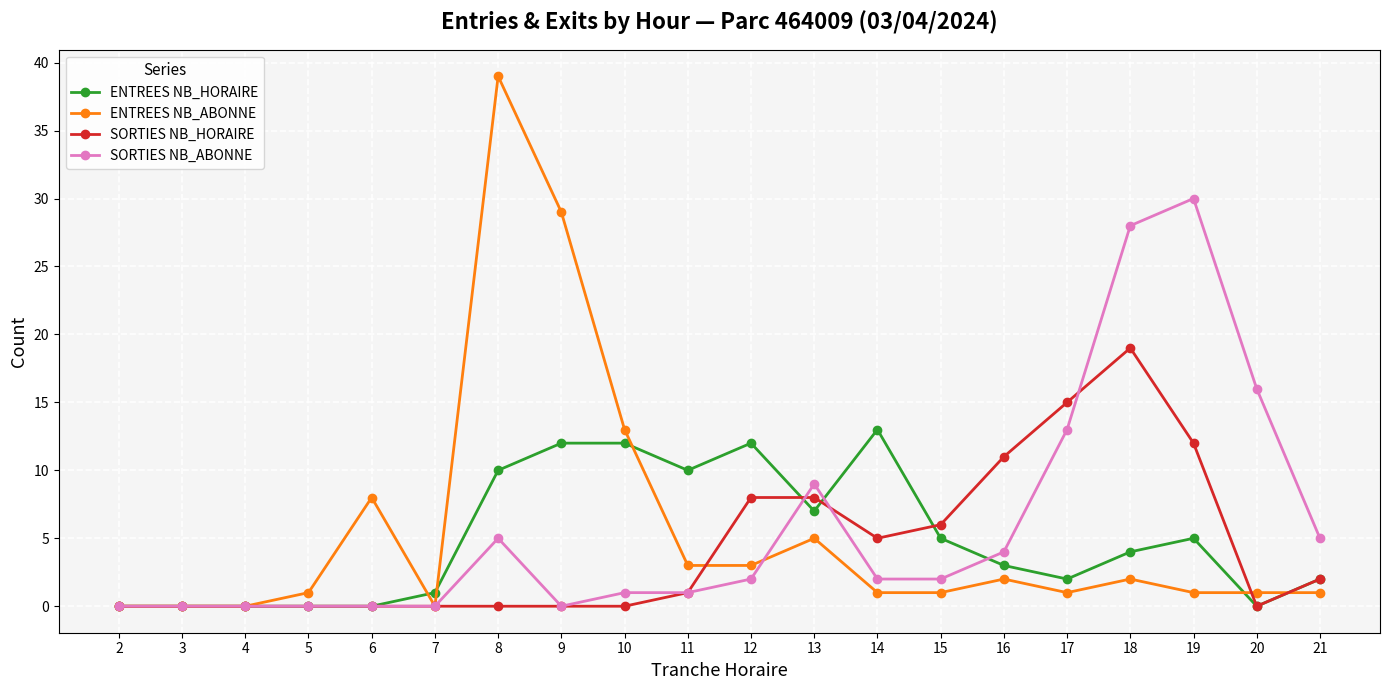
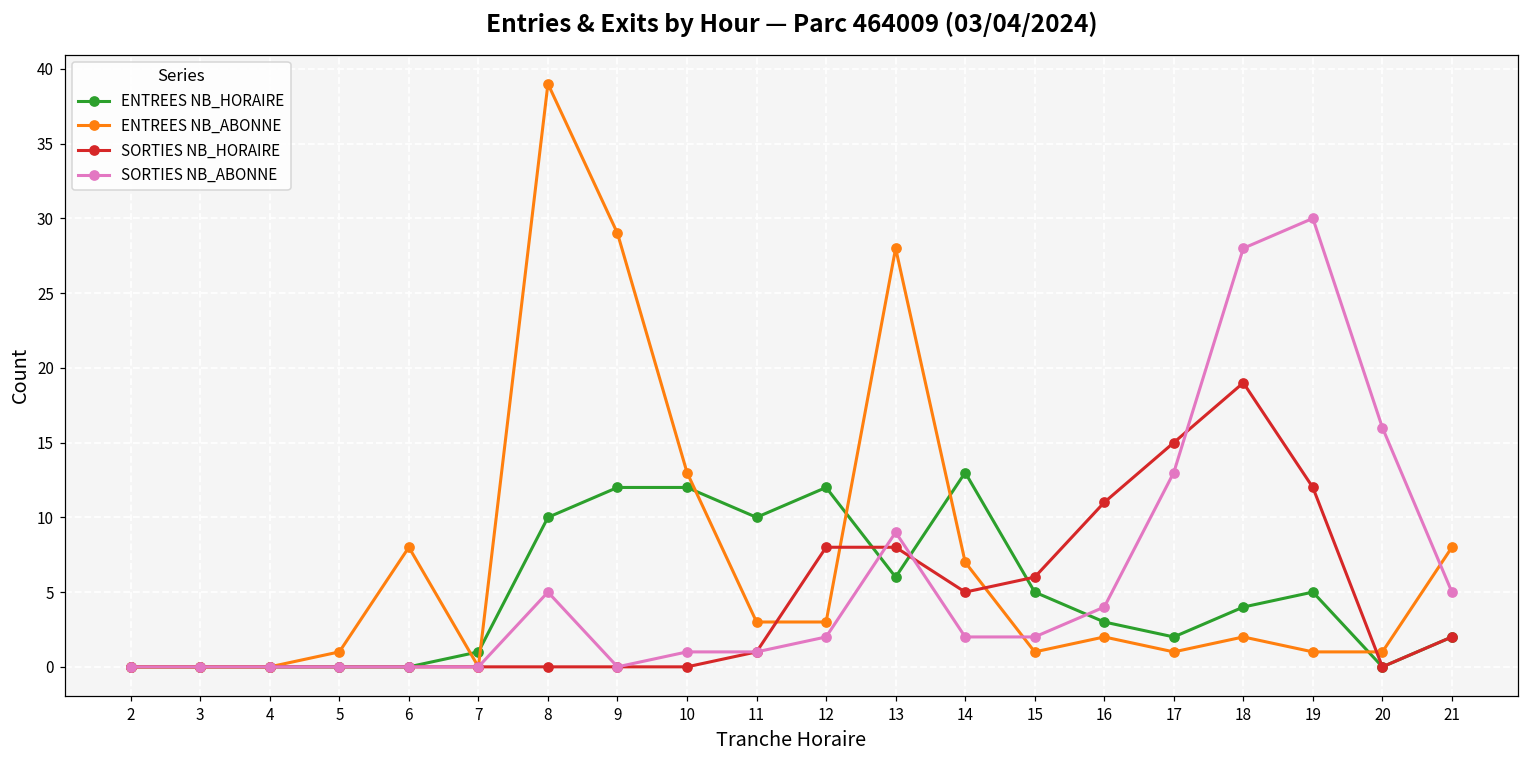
  {
    "ENTREES NB_HORAIRE": {
      "7": 1,
      "8": 10,
      "9": 12,
      "10": 12,
      "11": 10,
      "12": 12,
-     "13": 7,
+     "13": 6,
      "14": 13,
      "15": 5,
      "16": 3,
      "17": 2,
      "18": 4,
      "19": 5
    },
    "ENTREES NB_ABONNE": {
      "5": 1,
      "6": 8,
      "8": 39,
      "9": 29,
      "10": 13,
      "11": 3,
      "12": 3,
-     "13": 5,
-     "14": 1,
+     "13": 28,
+     "14": 7,
      "15": 1,
      "16": 2,
      "17": 1,
      "18": 2,
      "19": 1,
      "20": 1,
-     "21": 1
+     "21": 8
    },
    "SORTIES NB_HORAIRE": {
      "8": 0,
      "10": 0,
      "12": 8,
      "13": 8,
      "14": 5,
      "15": 6,
      "16": 11,
      "17": 15,
      "18": 19,
      "19": 12
    },
    "SORTIES NB_ABONNE": {
      "8": 5,
      "10": 1,
      "12": 2,
      "13": 9,
      "14": 2,
      "15": 2,
      "16": 4,
      "17": 13,
      "18": 28,
      "19": 30,
      "20": 16,
      "21": 5
    }
  }
